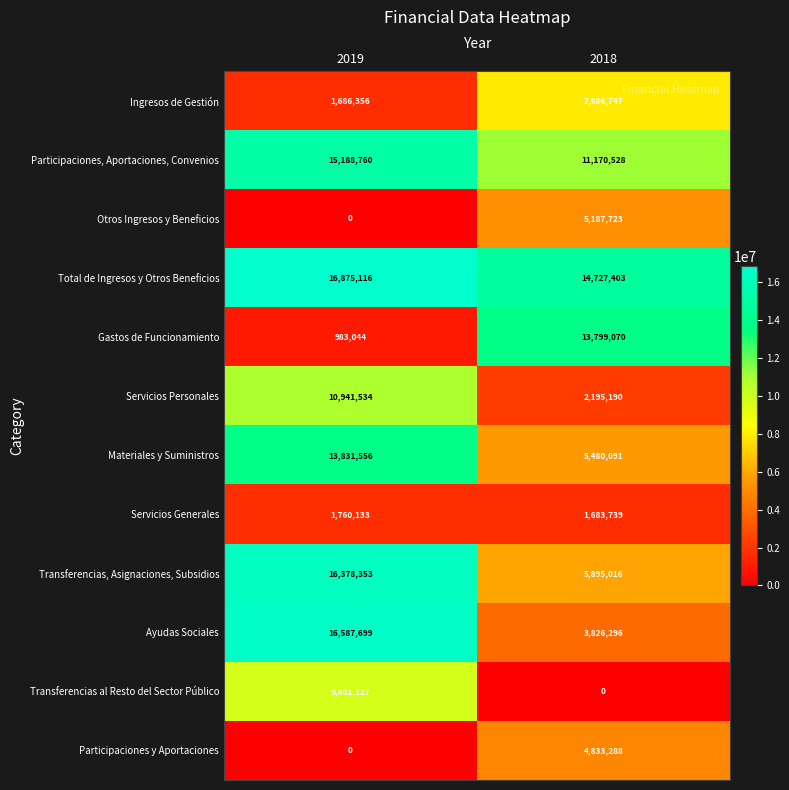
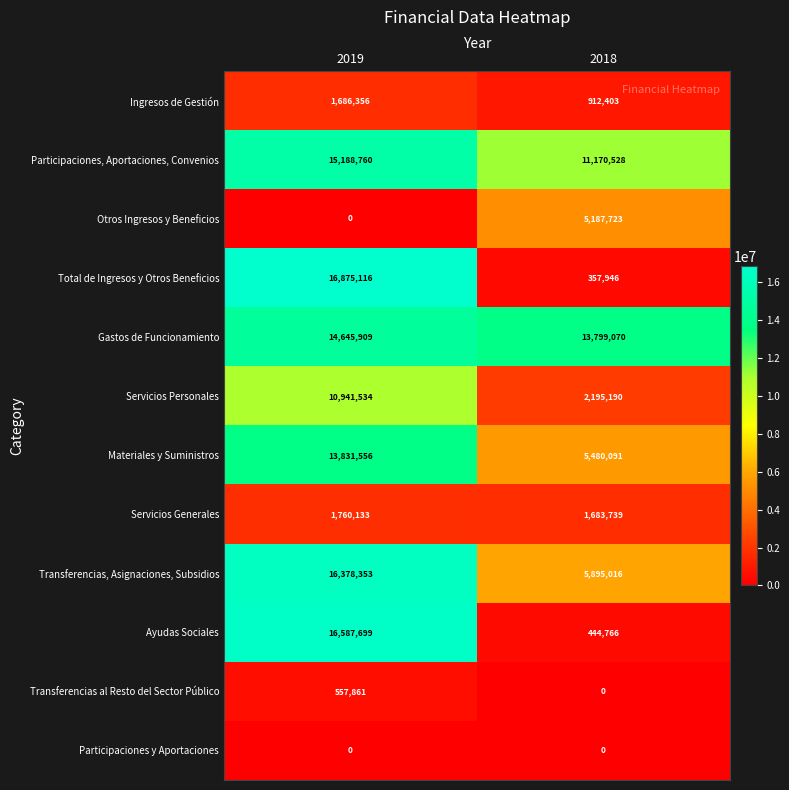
  {
    "Ingresos de Gestión": {
      "2019": "1,686,356",
-     "2018": "7,886,747"
+     "2018": "912,403"
    },
    "Participaciones, Aportaciones, Convenios": {
      "2019": "15,188,760",
      "2018": "11,170,528"
    },
    "Otros Ingresos y Beneficios": {
      "2019": "0",
      "2018": "5,187,723"
    },
    "Total de Ingresos y Otros Beneficios": {
      "2019": "16,875,116",
-     "2018": "14,727,403"
+     "2018": "357,946"
    },
    "Gastos de Funcionamiento": {
-     "2019": "983,044",
+     "2019": "14,645,909",
      "2018": "13,799,070"
    },
    "Servicios Personales": {
      "2019": "10,941,534",
      "2018": "2,195,190"
    },
    "Materiales y Suministros": {
      "2019": "13,831,556",
      "2018": "5,480,091"
    },
    "Servicios Generales": {
      "2019": "1,760,133",
      "2018": "1,683,739"
    },
    "Transferencias, Asignaciones, Subsidios": {
      "2019": "16,378,353",
      "2018": "5,895,016"
    },
    "Ayudas Sociales": {
      "2019": "16,587,699",
-     "2018": "3,826,296"
+     "2018": "444,766"
    },
    "Transferencias al Resto del Sector Público": {
-     "2019": "9,801,127",
+     "2019": "557,861",
      "2018": "0"
    },
    "Participaciones y Aportaciones": {
      "2019": "0",
-     "2018": "4,833,288"
+     "2018": "0"
    }
  }
